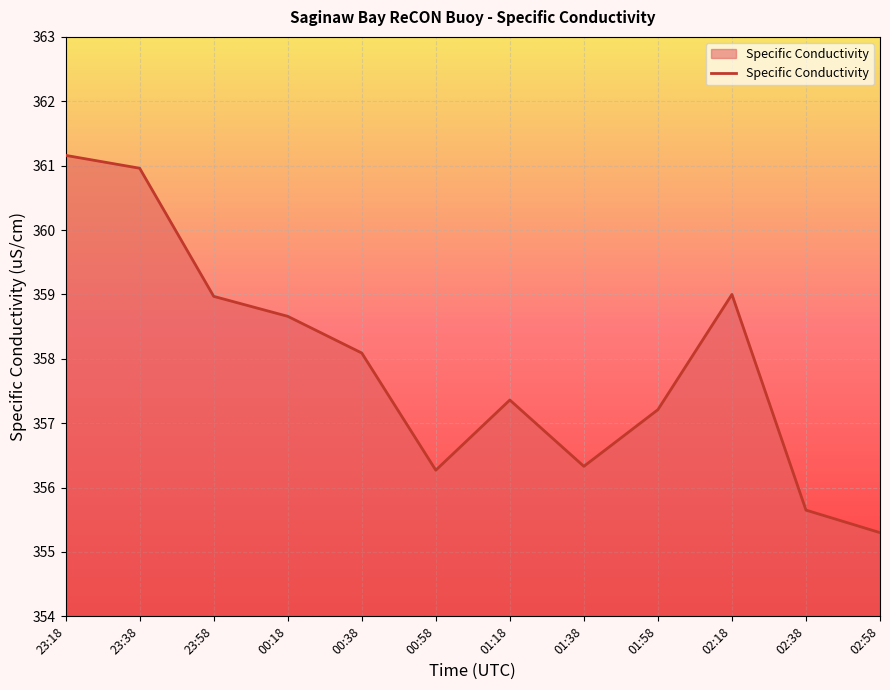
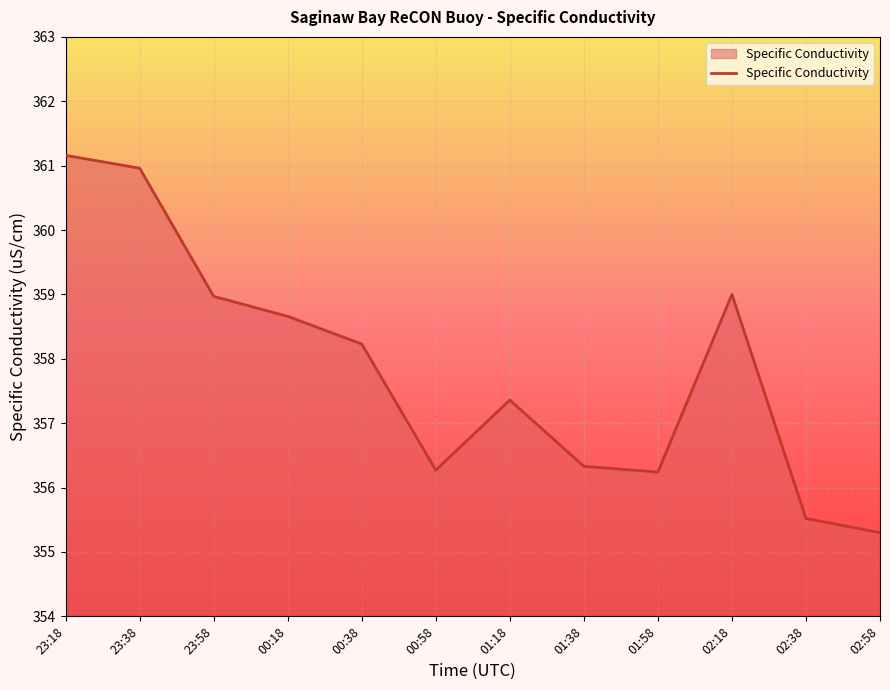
  {
    "23:18": 361.2,
    "23:38": 361.0,
    "23:58": 359.0,
    "00:18": 358.7,
-   "00:38": 358.1,
+   "00:38": 358.2,
    "00:58": 356.3,
    "01:18": 357.4,
    "01:38": 356.3,
-   "01:58": 357.2,
+   "01:58": 356.2,
    "02:18": 359.0,
-   "02:38": 355.7,
+   "02:38": 355.5,
    "02:58": 355.3
  }
